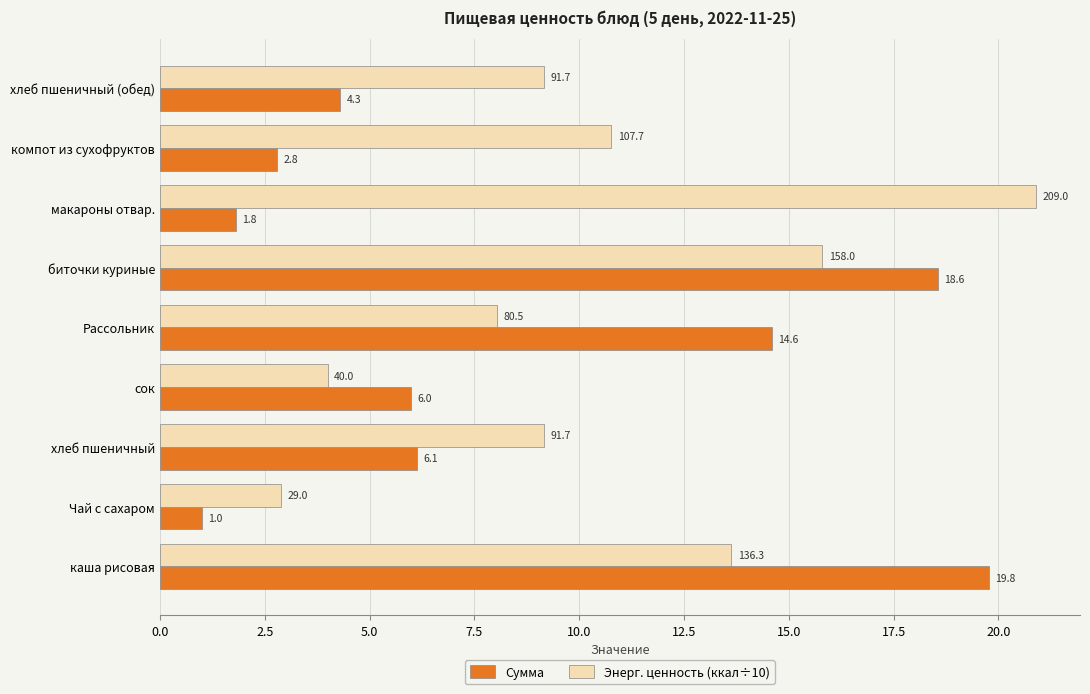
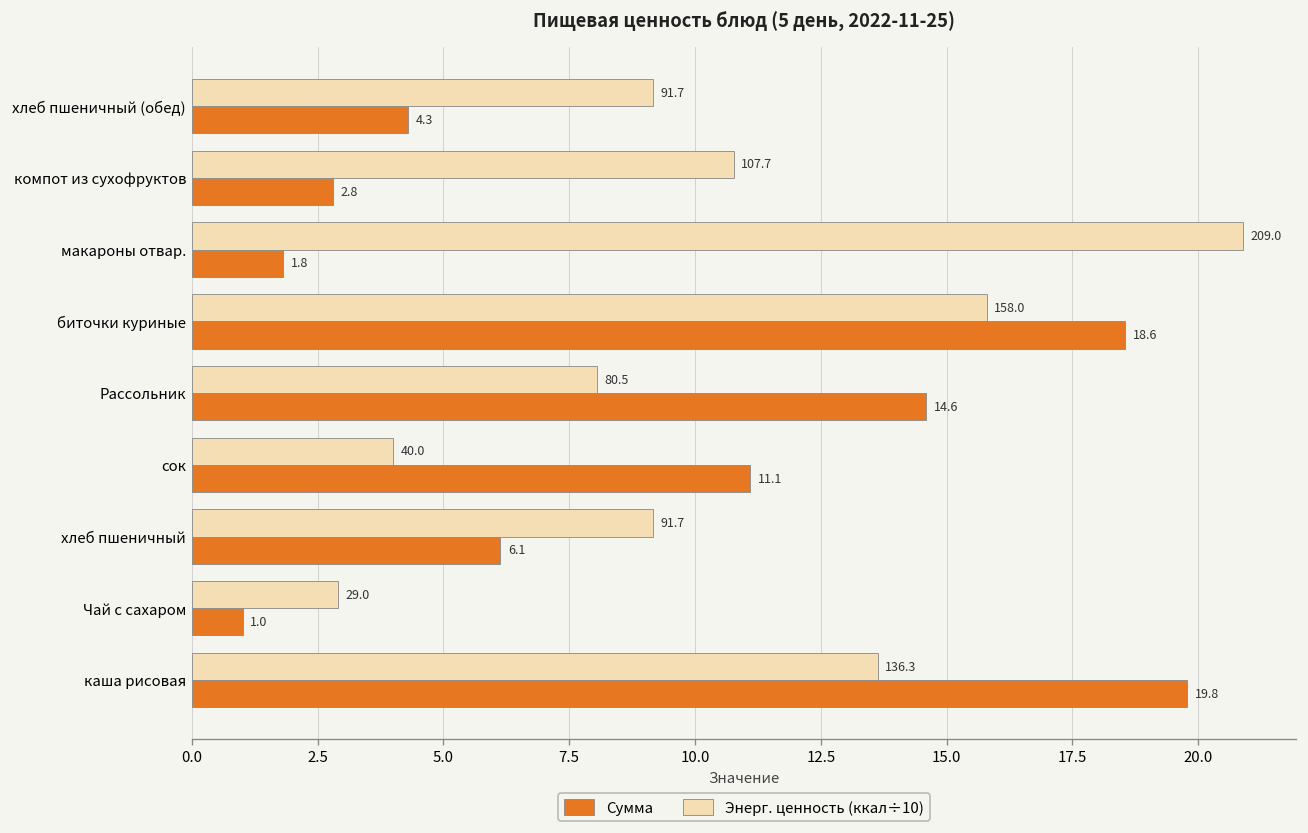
  {
    "Сумма": {
      "хлеб пшеничный (обед)": 4.3,
      "компот из сухофруктов": 2.8,
      "макароны отвар.": 1.8,
      "биточки куриные": 18.6,
      "Рассольник": 14.6,
-     "сок": 6.0,
+     "сок": 11.1,
      "хлеб пшеничный": 6.1,
      "Чай с сахаром": 1.0,
      "каша рисовая": 19.8
    }
  }
